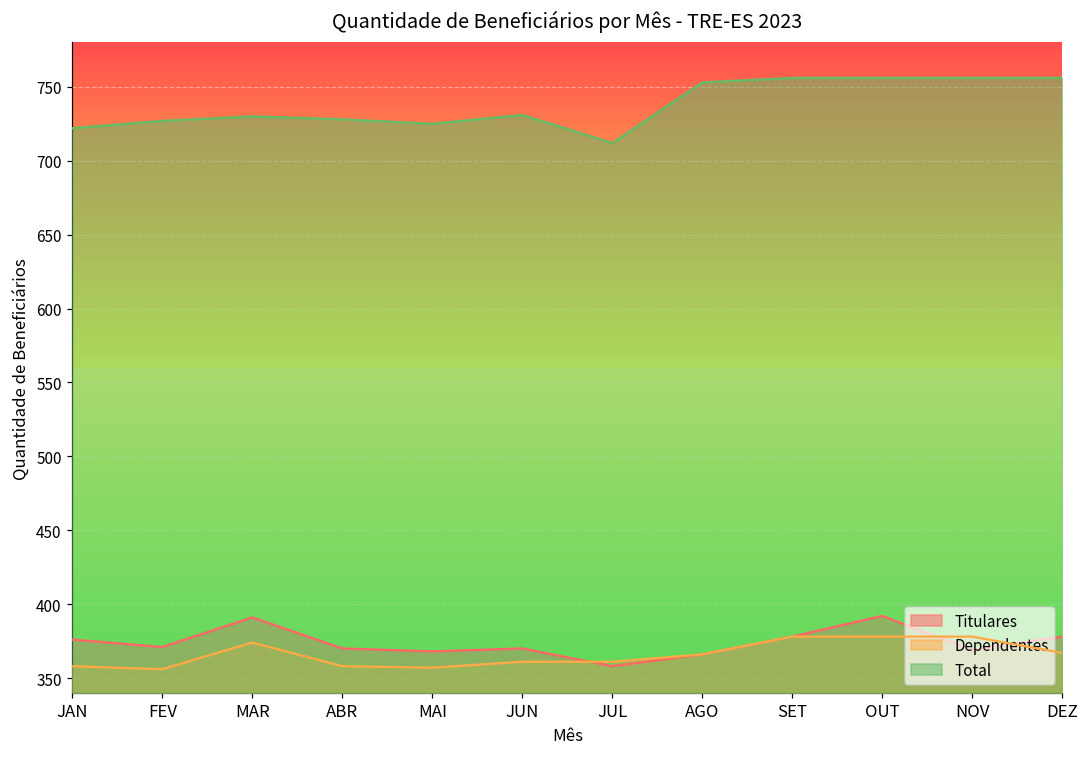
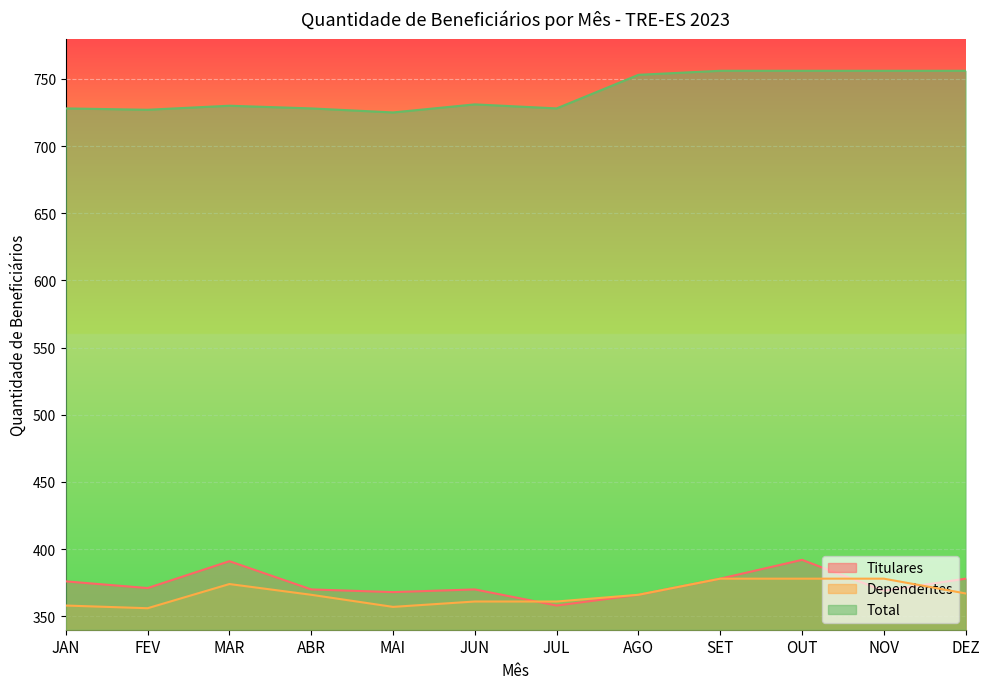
  {
    "Titulares": {
      "JAN": 376,
      "FEV": 371,
      "MAR": 391,
      "ABR": 370,
      "MAI": 368,
      "JUN": 370,
      "JUL": 358,
      "OUT": 392,
      "DEZ": 378
    },
    "Dependentes": {
      "JAN": 358,
      "FEV": 356,
      "MAR": 374,
-     "ABR": 358,
+     "ABR": 366,
      "MAI": 357,
      "JUN": 361,
      "JUL": 361,
      "OUT": 378,
      "DEZ": 367
    },
    "Total": {
-     "JAN": 722,
+     "JAN": 728,
      "FEV": 727,
      "MAR": 730,
      "ABR": 728,
      "MAI": 725,
      "JUN": 731,
-     "JUL": 712,
+     "JUL": 728,
      "AGO": 753,
      "SET": 756,
      "OUT": 756,
      "NOV": 756,
      "DEZ": 756
    }
  }
